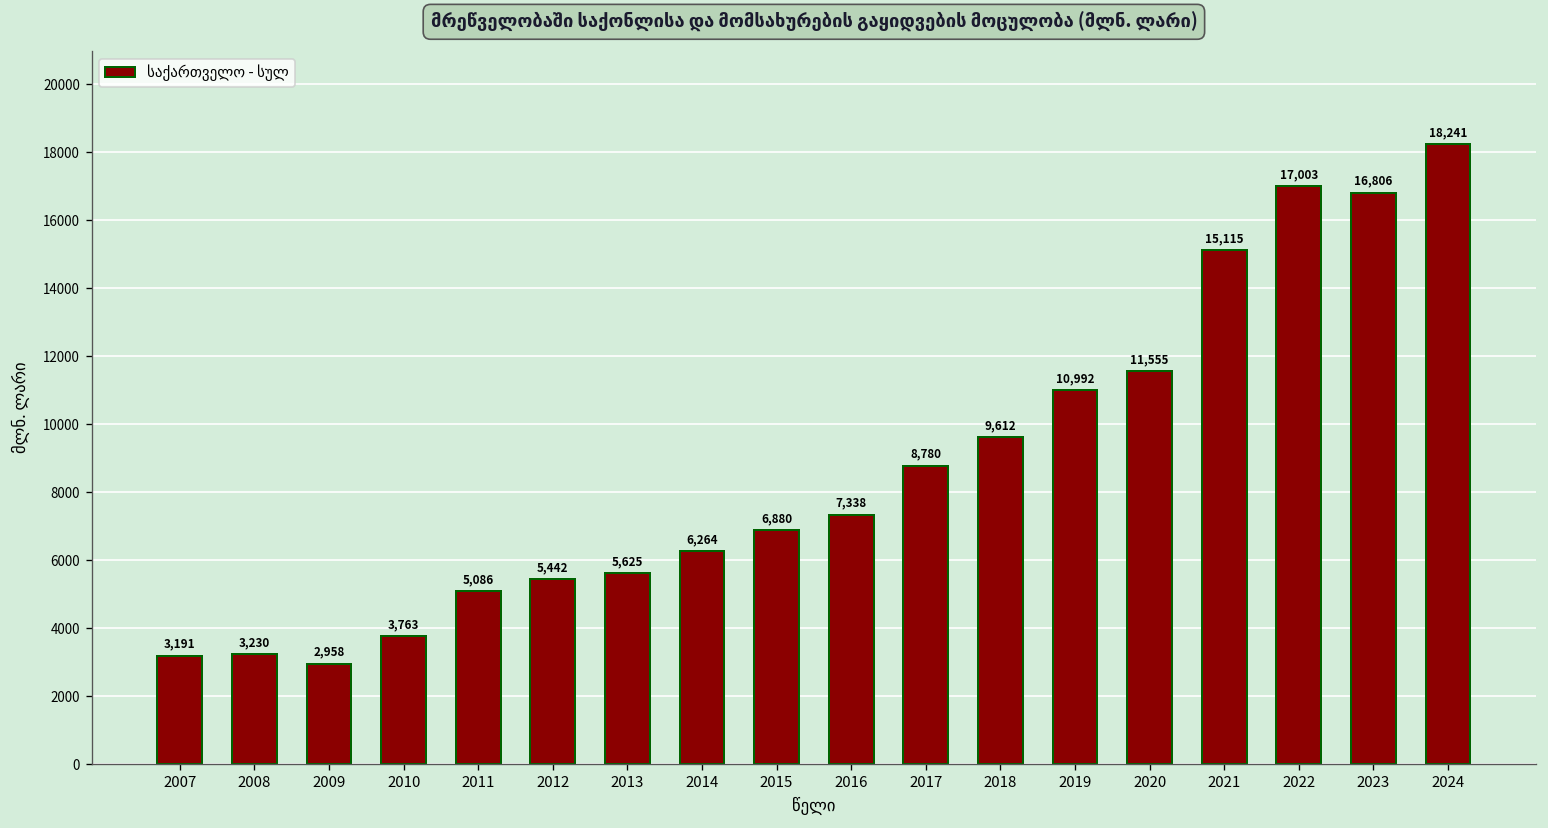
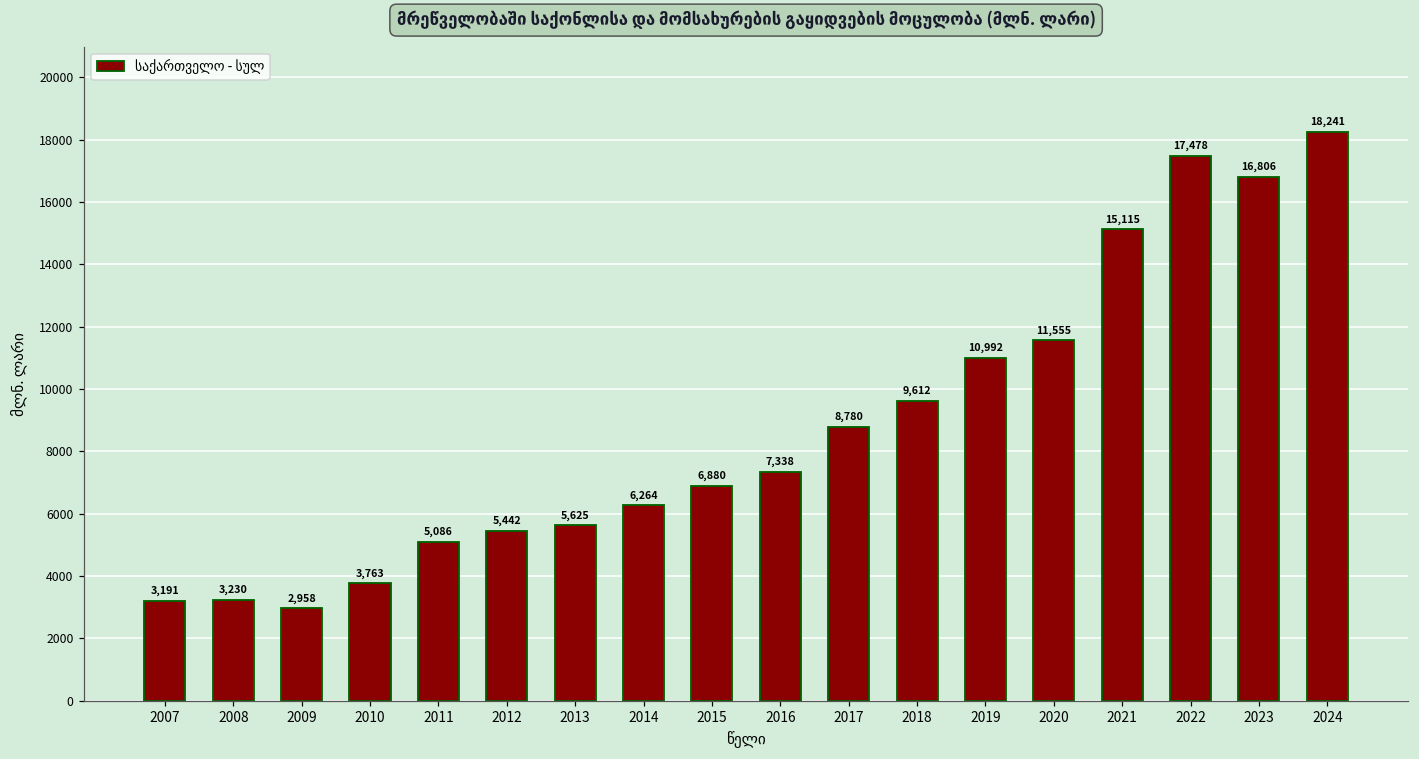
  {
    "2007": "3,191",
    "2008": "3,230",
    "2009": "2,958",
    "2010": "3,763",
    "2011": "5,086",
    "2012": "5,442",
    "2013": "5,625",
    "2014": "6,264",
    "2015": "6,880",
    "2016": "7,338",
    "2017": "8,780",
    "2018": "9,612",
    "2019": "10,992",
    "2020": "11,555",
    "2021": "15,115",
-   "2022": "17,003",
+   "2022": "17,478",
    "2023": "16,806",
    "2024": "18,241"
  }
